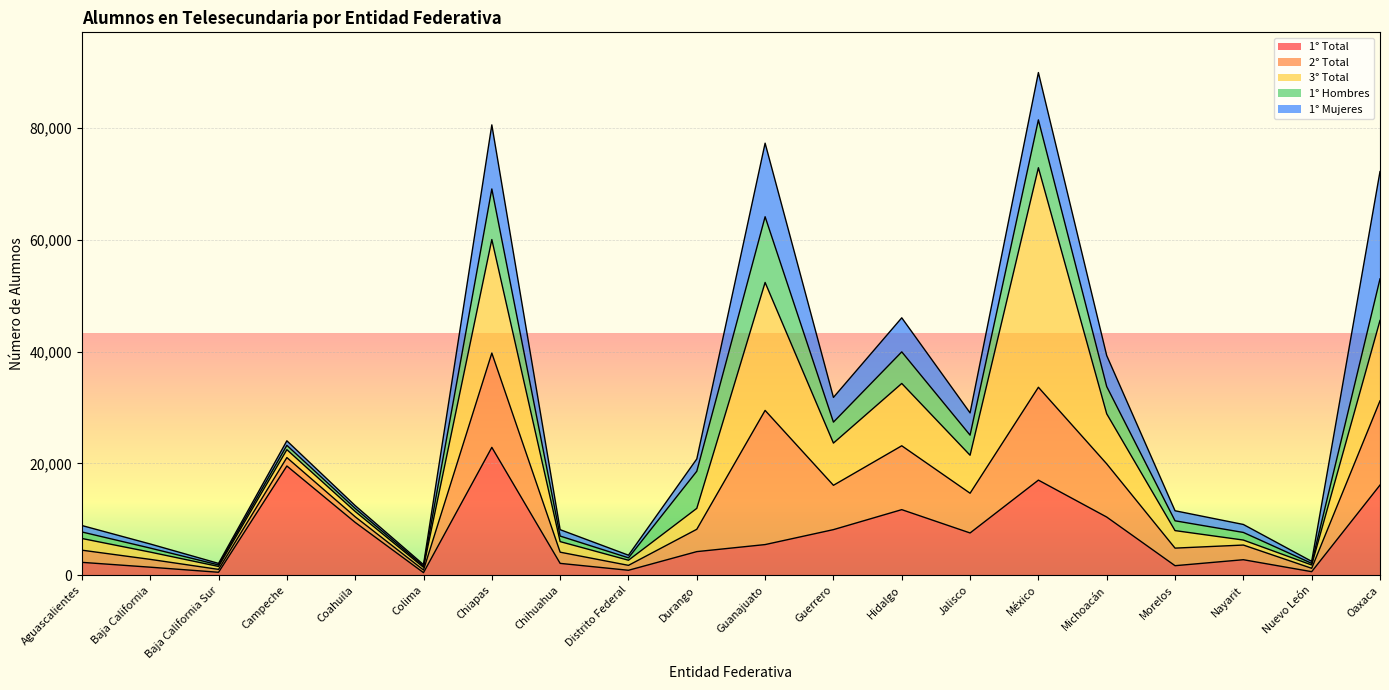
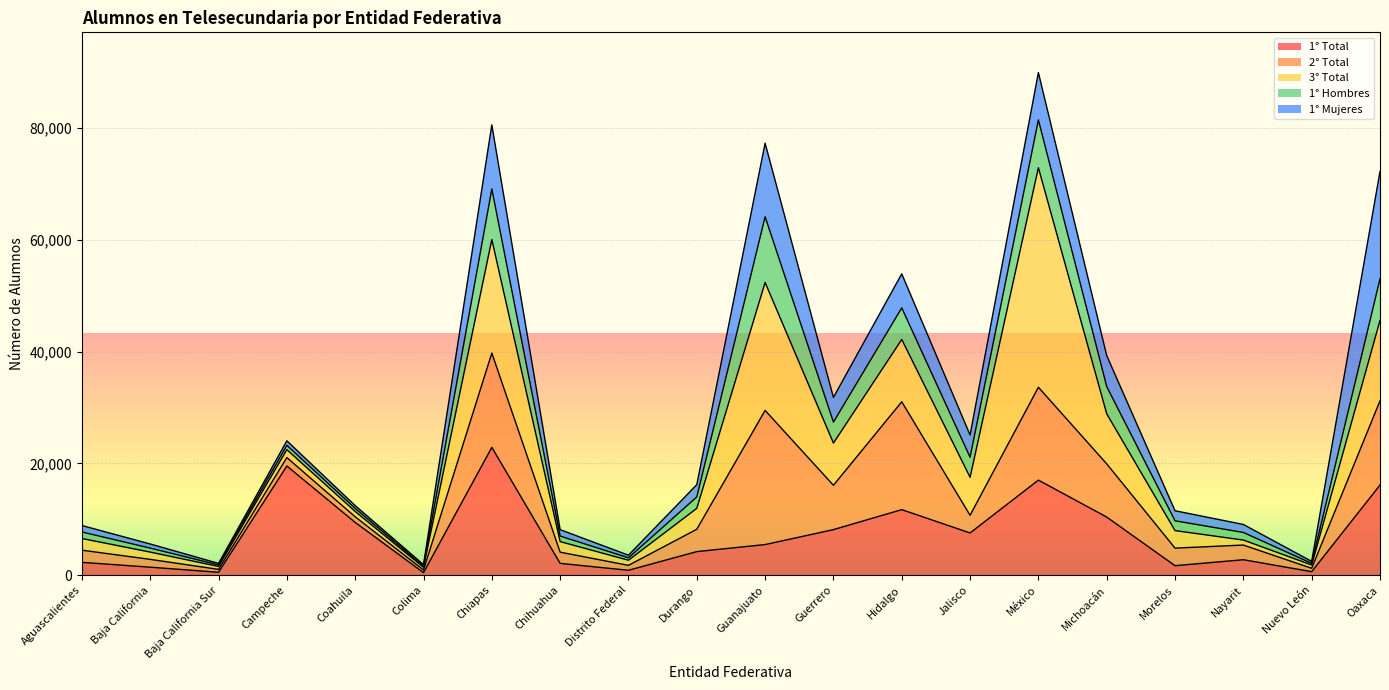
  {
    "1° Total": {
      "Aguascalientes": "2,000",
      "Baja California": "1,000",
      "Baja California Sur": "1,000",
      "Campeche": "20,000",
      "Coahuila": "9,000",
      "Colima": "0",
      "Chiapas": "23,000",
      "Chihuahua": "2,000",
      "Distrito Federal": "1,000",
      "Durango": "4,000",
      "Guanajuato": "5,000",
      "Guerrero": "8,000",
      "Hidalgo": "12,000",
      "Jalisco": "8,000",
      "México": "17,000",
      "Michoacán": "10,000",
      "Morelos": "2,000",
      "Nayarit": "3,000",
      "Nuevo León": "1,000",
      "Oaxaca": "16,000"
    },
    "2° Total": {
      "Aguascalientes": "2,000",
      "Baja California": "1,000",
      "Baja California Sur": "1,000",
      "Campeche": "2,000",
      "Coahuila": "1,000",
      "Colima": "0",
      "Chiapas": "17,000",
      "Chihuahua": "2,000",
      "Distrito Federal": "1,000",
      "Durango": "4,000",
      "Guanajuato": "24,000",
      "Guerrero": "8,000",
-     "Hidalgo": "11,000",
-     "Jalisco": "7,000",
+     "Hidalgo": "19,000",
+     "Jalisco": "3,000",
      "México": "17,000",
      "Michoacán": "10,000",
      "Morelos": "3,000",
      "Nayarit": "3,000",
      "Nuevo León": "1,000",
      "Oaxaca": "15,000"
    },
    "3° Total": {
      "Aguascalientes": "2,000",
      "Baja California": "1,000",
      "Campeche": "1,000",
      "Coahuila": "1,000",
      "Chiapas": "20,000",
      "Chihuahua": "2,000",
      "Durango": "4,000",
      "Guanajuato": "23,000",
      "Guerrero": "8,000",
      "Hidalgo": "11,000",
      "Jalisco": "7,000",
      "México": "39,000",
      "Michoacán": "9,000",
      "Morelos": "3,000",
      "Nayarit": "1,000",
      "Oaxaca": "14,000"
    },
    "1° Hombres": {
      "Aguascalientes": "1,000",
      "Baja California": "1,000",
      "Campeche": "1,000",
      "Coahuila": "1,000",
      "Chiapas": "9,000",
      "Chihuahua": "1,000",
-     "Durango": "7,000",
+     "Durango": "2,000",
      "Guanajuato": "12,000",
      "Guerrero": "4,000",
      "Hidalgo": "6,000",
      "Jalisco": "4,000",
      "México": "9,000",
      "Michoacán": "5,000",
      "Morelos": "2,000",
      "Nayarit": "1,000",
      "Oaxaca": "7,000"
    },
    "1° Mujeres": {
      "Aguascalientes": "1,000",
      "Baja California": "1,000",
      "Campeche": "1,000",
      "Coahuila": "1,000",
      "Chiapas": "11,000",
      "Chihuahua": "1,000",
      "Distrito Federal": "0",
      "Durango": "2,000",
      "Guanajuato": "13,000",
      "Guerrero": "4,000",
      "Hidalgo": "6,000",
      "Jalisco": "4,000",
      "México": "8,000",
      "Michoacán": "6,000",
      "Morelos": "2,000",
      "Nayarit": "1,000",
      "Oaxaca": "19,000"
    }
  }
